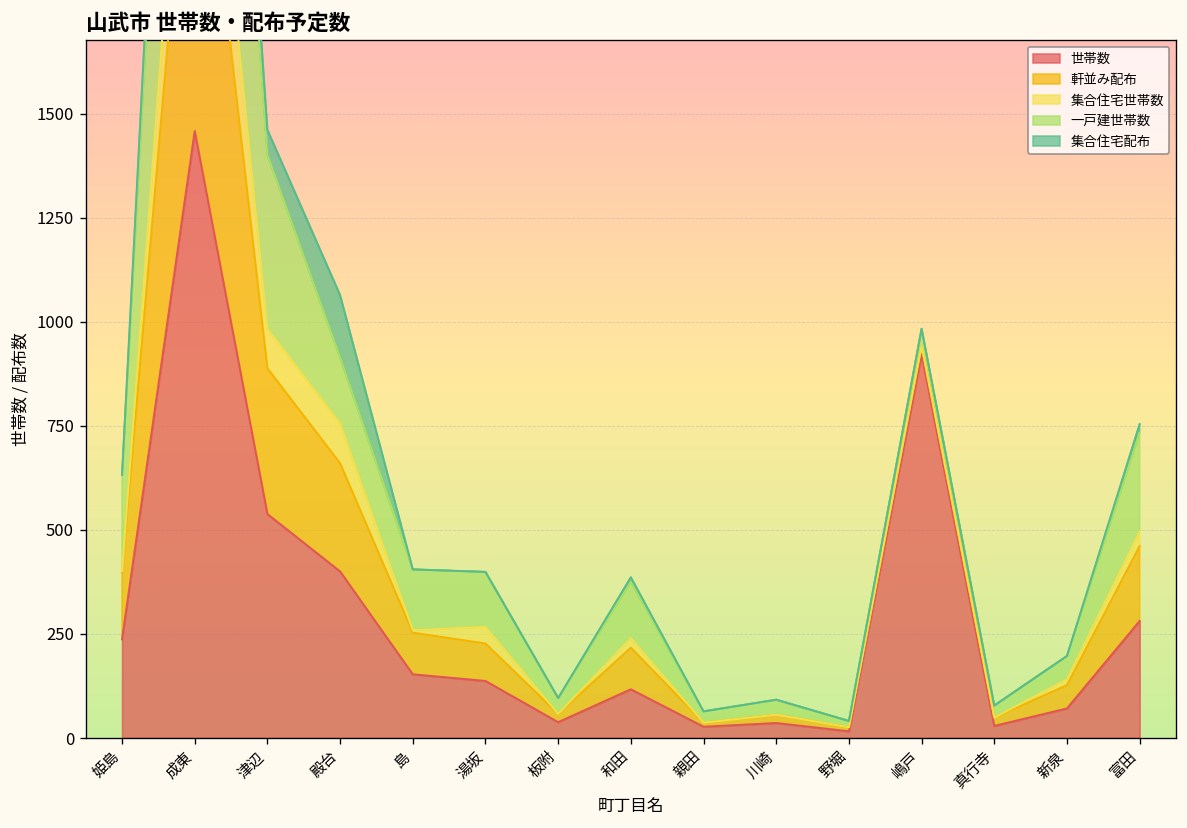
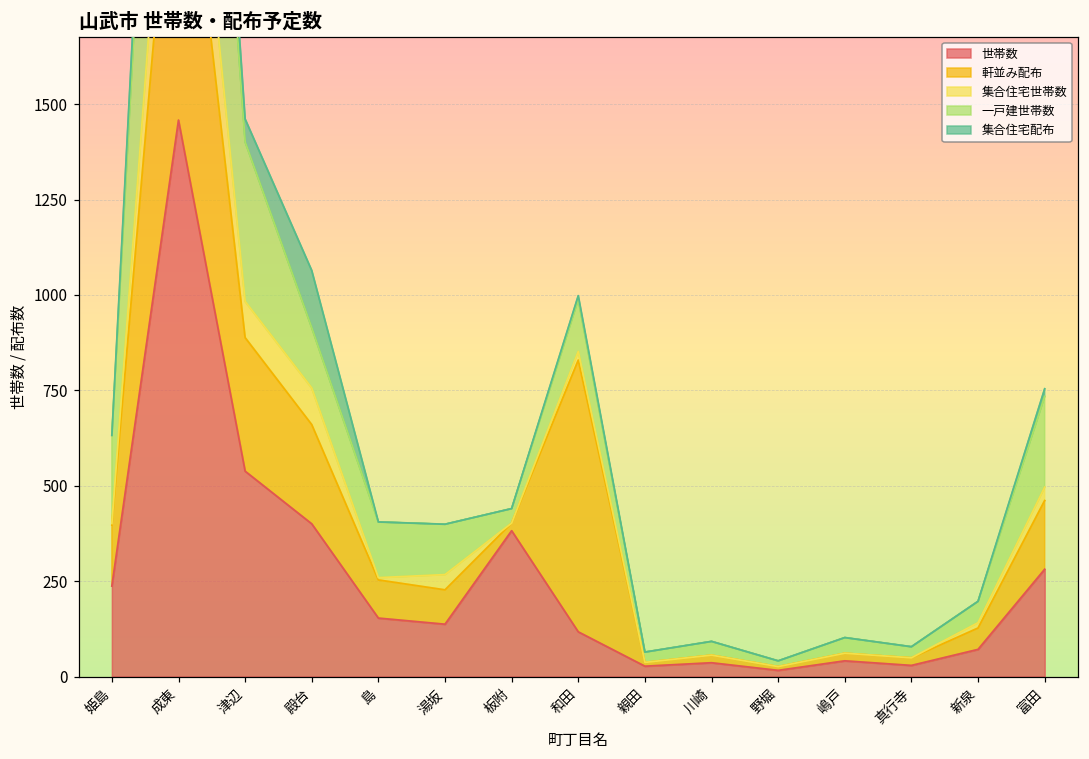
  {
    "世帯数": {
      "姫島": 240,
      "成東": 1460,
      "津辺": 540,
      "殿台": 400,
      "島": 150,
      "湯坂": 140,
-     "板附": 40,
+     "板附": 380,
      "和田": 120,
      "親田": 30,
      "川崎": 40,
      "野堀": 20,
-     "嶋戸": 920,
+     "嶋戸": 40,
      "真行寺": 30,
      "新泉": 70,
      "富田": 280
    },
    "軒並み配布": {
      "津辺": 350,
      "殿台": 260,
      "湯坂": 90,
-     "和田": 100,
+     "和田": 710,
      "新泉": 60,
      "富田": 180
    },
    "集合住宅世帯数": {
      "津辺": 100,
      "殿台": 100,
      "湯坂": 40,
      "和田": 20,
      "新泉": 10,
      "富田": 40
    },
    "一戸建世帯数": {
      "津辺": 420,
      "殿台": 160,
      "和田": 140,
      "富田": 240
    },
    "集合住宅配布": {
      "津辺": 60,
      "殿台": 150,
      "和田": 10,
      "富田": 20
    }
  }
